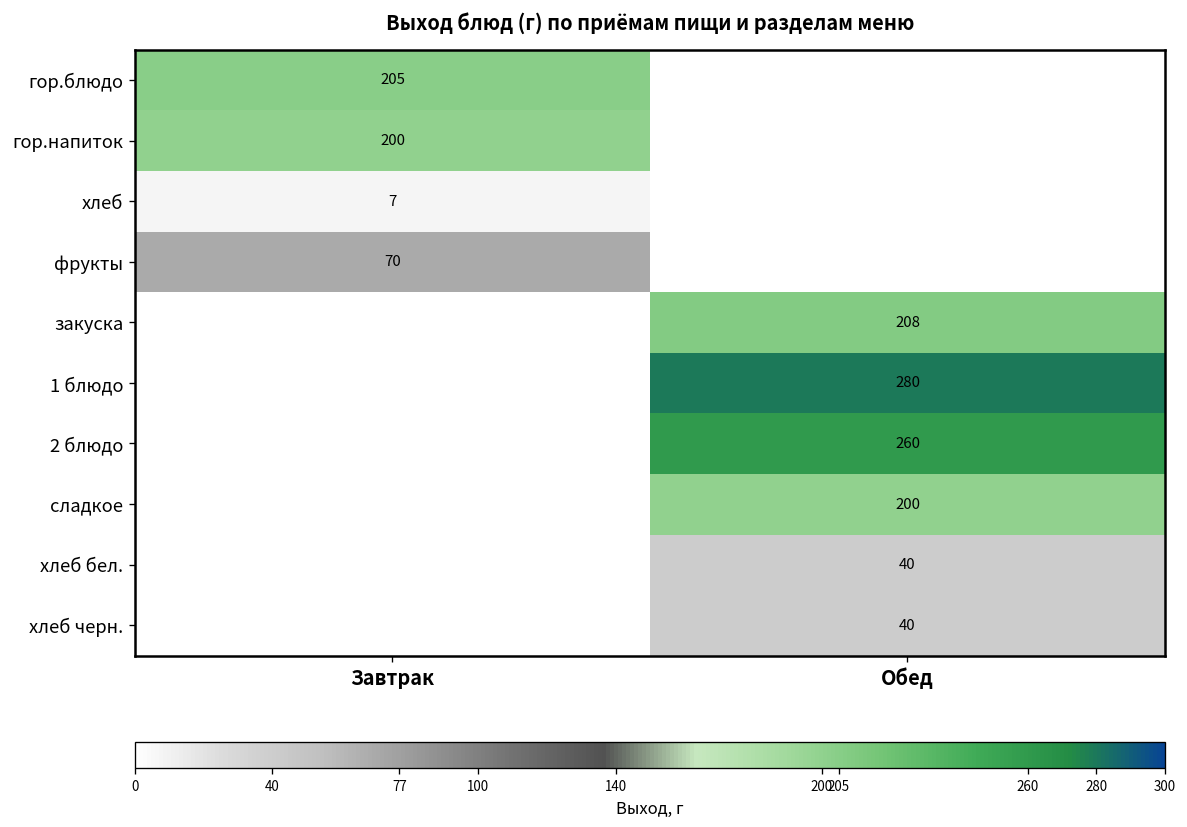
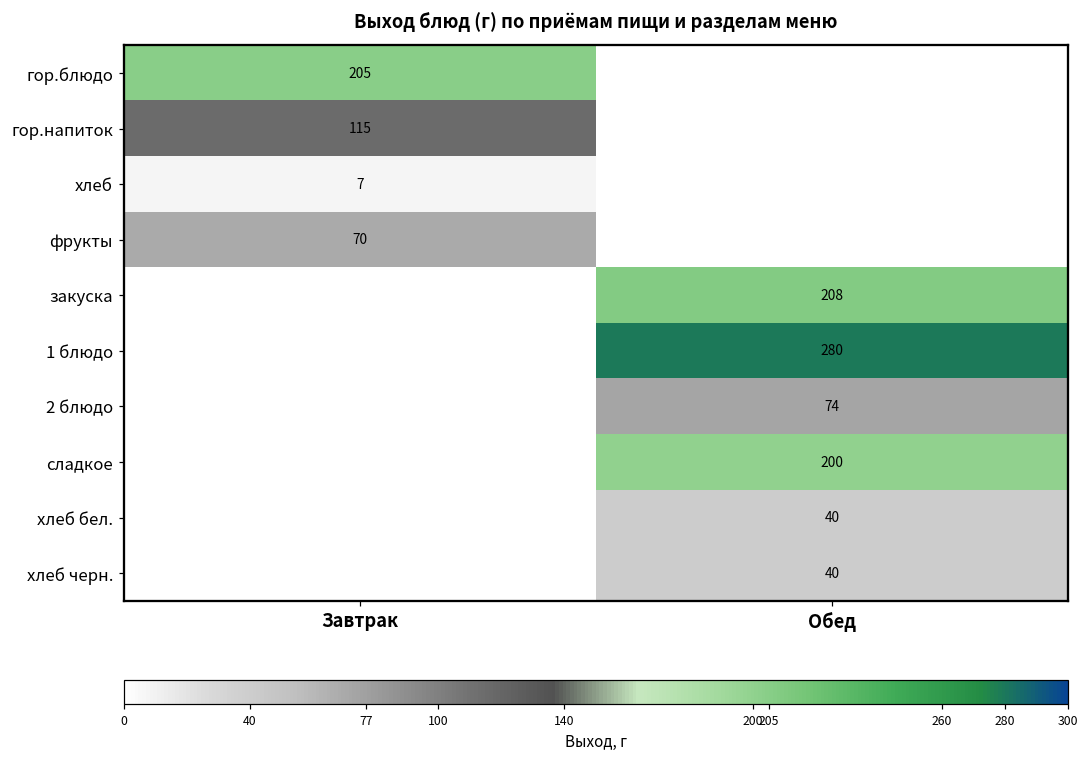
  {
    "гор.блюдо": {
      "Завтрак": 205
    },
    "гор.напиток": {
-     "Завтрак": 200
+     "Завтрак": 115
    },
    "хлеб": {
      "Завтрак": 7
    },
    "фрукты": {
      "Завтрак": 70
    },
    "закуска": {
      "Обед": 208
    },
    "1 блюдо": {
      "Обед": 280
    },
    "2 блюдо": {
-     "Обед": 260
+     "Обед": 74
    },
    "сладкое": {
      "Обед": 200
    },
    "хлеб бел.": {
      "Обед": 40
    },
    "хлеб черн.": {
      "Обед": 40
    }
  }
